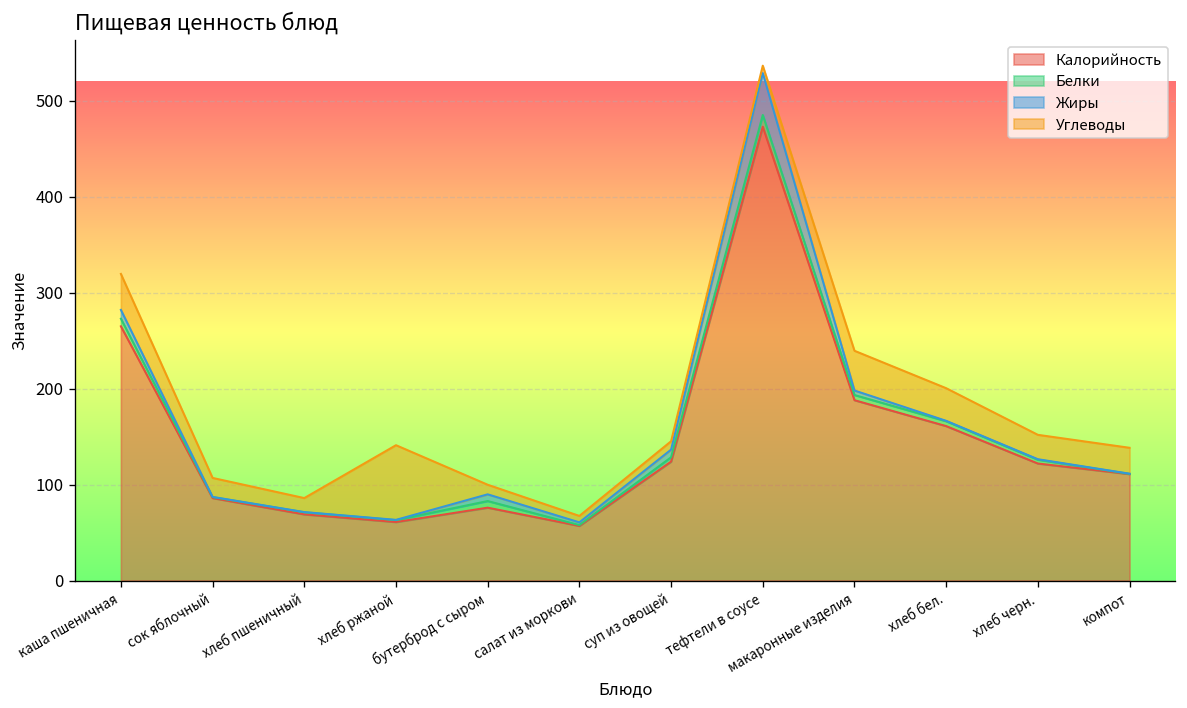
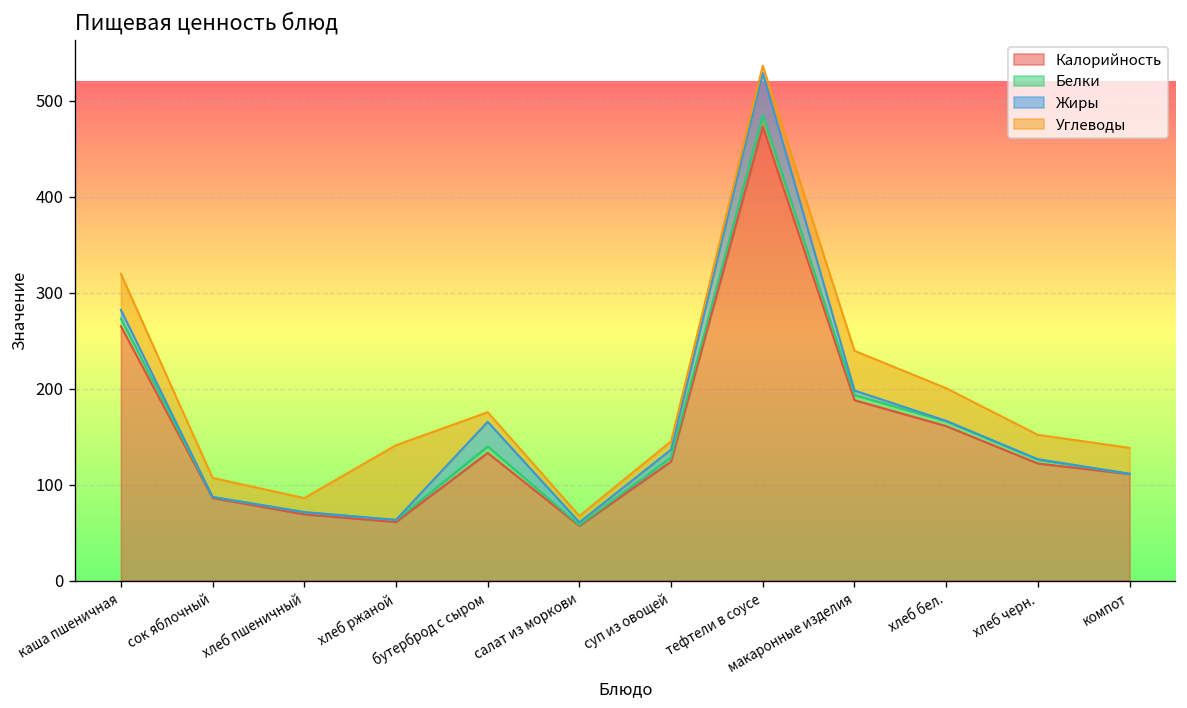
  {
    "Калорийность": {
      "каша пшеничная": 270,
-     "бутерброд с сыром": 80,
+     "бутерброд с сыром": 130,
      "суп из овощей": 120,
      "тефтели в соусе": 470,
      "макаронные изделия": 190,
      "хлеб бел.": 160,
      "хлеб черн.": 120
    },
    "Белки": {
      "каша пшеничная": 10,
      "бутерброд с сыром": 10,
      "суп из овощей": 0,
      "тефтели в соусе": 10,
      "макаронные изделия": 10
    },
    "Жиры": {
      "каша пшеничная": 10,
-     "бутерброд с сыром": 10,
+     "бутерброд с сыром": 30,
      "суп из овощей": 10,
      "тефтели в соусе": 40,
      "макаронные изделия": 0
    },
    "Углеводы": {
      "каша пшеничная": 40,
      "сок яблочный": 20,
      "хлеб пшеничный": 10,
      "хлеб ржаной": 80,
      "бутерброд с сыром": 10,
      "салат из моркови": 10,
      "суп из овощей": 10,
      "тефтели в соусе": 10,
      "макаронные изделия": 40,
      "хлеб бел.": 30,
      "хлеб черн.": 30,
      "компот": 30
    }
  }
